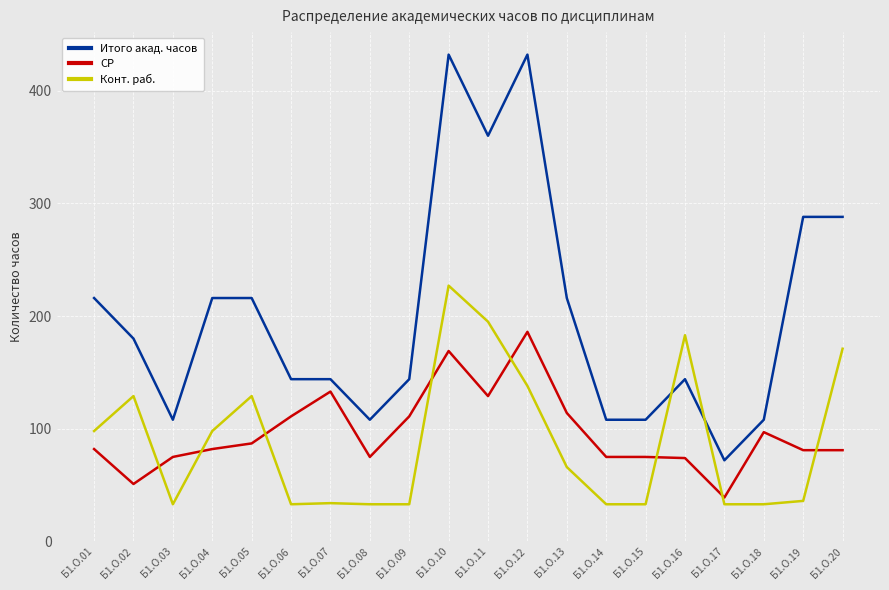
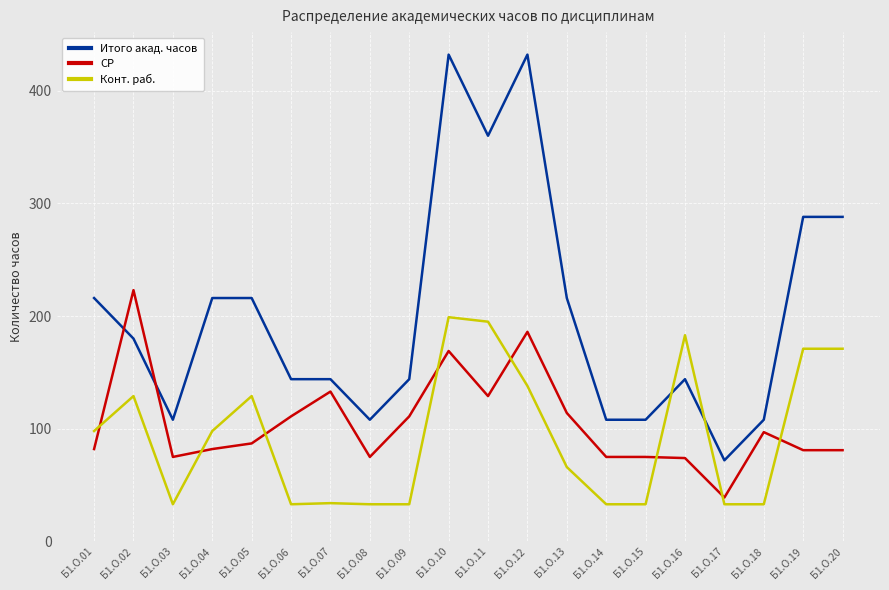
  {
    "Итого акад. часов": {
      "Б1.О.01": 216,
      "Б1.О.02": 180,
      "Б1.О.03": 108,
      "Б1.О.04": 216,
      "Б1.О.05": 216,
      "Б1.О.06": 144,
      "Б1.О.07": 144,
      "Б1.О.08": 108,
      "Б1.О.09": 144,
      "Б1.О.10": 432,
      "Б1.О.11": 360,
      "Б1.О.12": 432,
      "Б1.О.13": 216,
      "Б1.О.14": 108,
      "Б1.О.15": 108,
      "Б1.О.16": 144,
      "Б1.О.17": 72,
      "Б1.О.18": 108,
      "Б1.О.19": 288,
      "Б1.О.20": 288
    },
    "СР": {
      "Б1.О.01": 82,
-     "Б1.О.02": 51,
+     "Б1.О.02": 223,
      "Б1.О.03": 75,
      "Б1.О.04": 82,
      "Б1.О.05": 87,
      "Б1.О.06": 111,
      "Б1.О.07": 133,
      "Б1.О.08": 75,
      "Б1.О.09": 111,
      "Б1.О.10": 169,
      "Б1.О.11": 129,
      "Б1.О.12": 186,
      "Б1.О.13": 114,
      "Б1.О.14": 75,
      "Б1.О.15": 75,
      "Б1.О.16": 74,
      "Б1.О.17": 39,
      "Б1.О.18": 97,
      "Б1.О.19": 81,
      "Б1.О.20": 81
    },
    "Конт. раб.": {
      "Б1.О.01": 98,
      "Б1.О.02": 129,
      "Б1.О.03": 33,
      "Б1.О.04": 98,
      "Б1.О.05": 129,
      "Б1.О.06": 33,
      "Б1.О.07": 34,
      "Б1.О.08": 33,
      "Б1.О.09": 33,
-     "Б1.О.10": 227,
+     "Б1.О.10": 199,
      "Б1.О.11": 195,
      "Б1.О.12": 138,
      "Б1.О.13": 66,
      "Б1.О.14": 33,
      "Б1.О.15": 33,
      "Б1.О.16": 183,
      "Б1.О.17": 33,
      "Б1.О.18": 33,
-     "Б1.О.19": 36,
+     "Б1.О.19": 171,
      "Б1.О.20": 171
    }
  }
